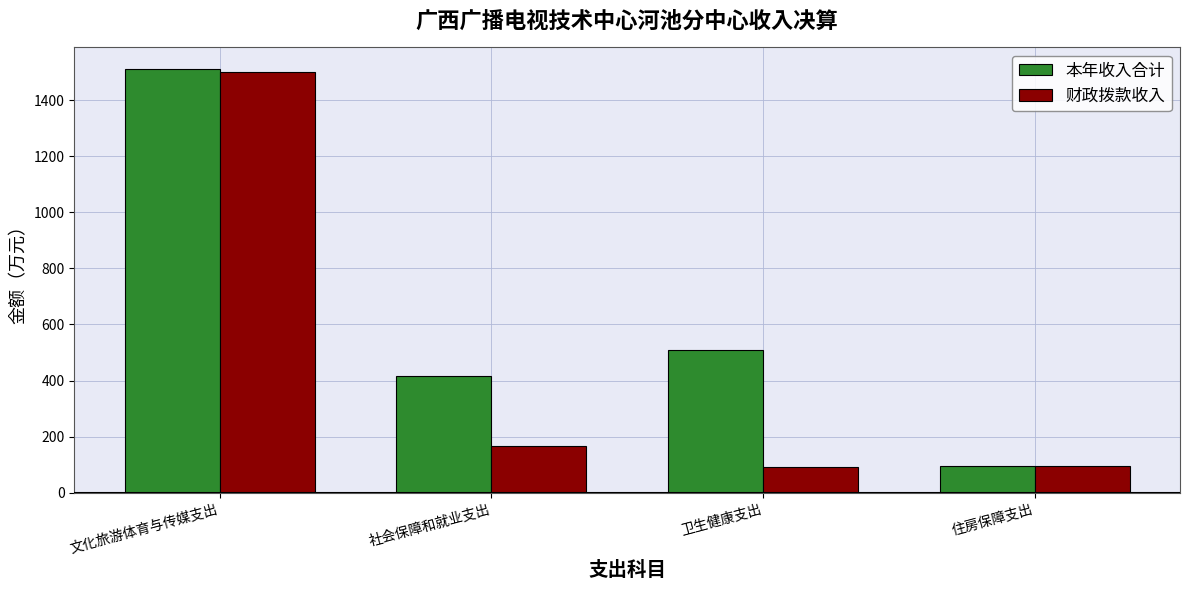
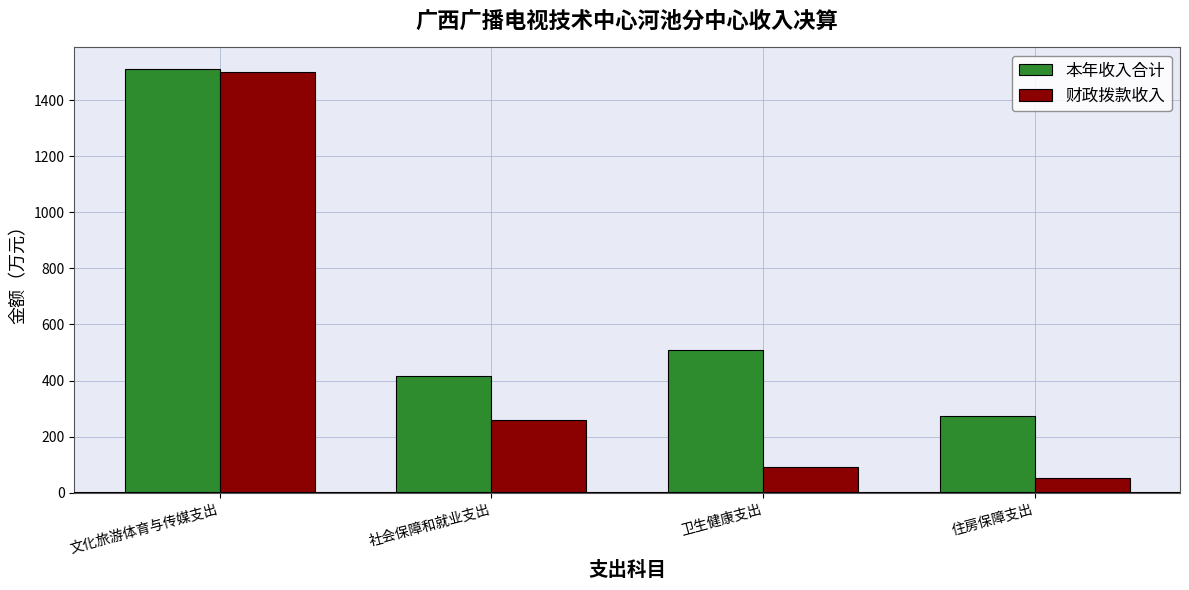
  {
    "本年收入合计": {
      "文化旅游体育与传媒支出": 1510,
      "社会保障和就业支出": 410,
      "卫生健康支出": 510,
-     "住房保障支出": 100
+     "住房保障支出": 270
    },
    "财政拨款收入": {
      "文化旅游体育与传媒支出": 1500,
-     "社会保障和就业支出": 170,
+     "社会保障和就业支出": 260,
      "卫生健康支出": 90,
-     "住房保障支出": 100
+     "住房保障支出": 50
    }
  }
